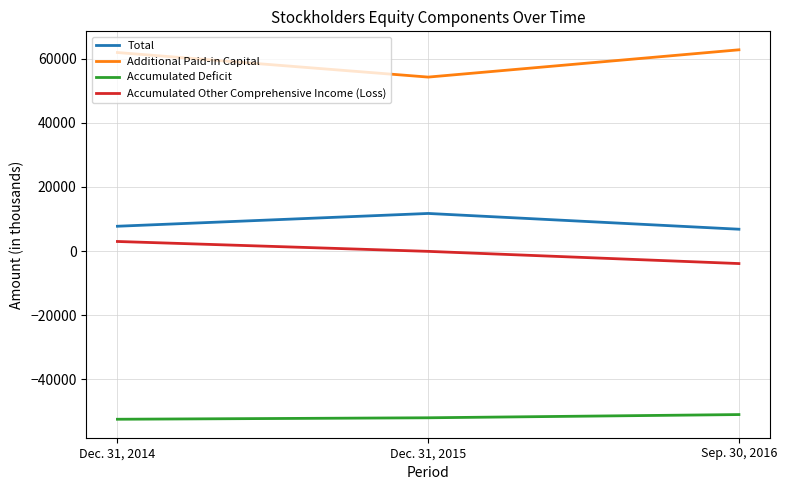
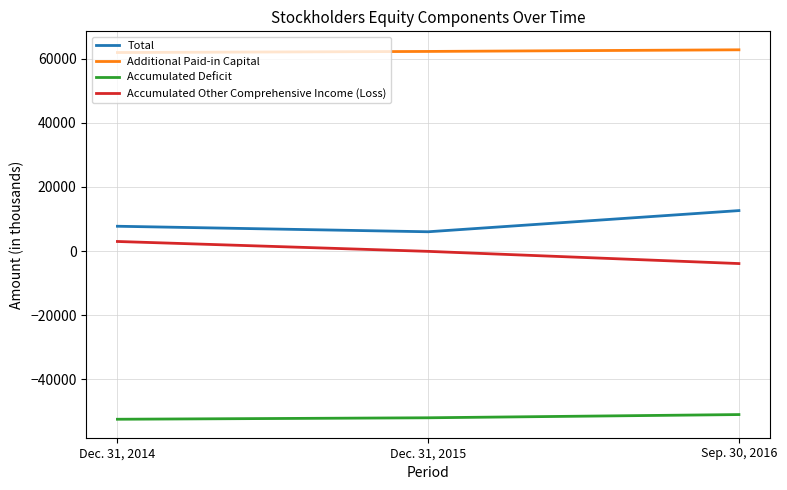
  {
    "Total": {
      "Dec. 31, 2014": 8000,
-     "Dec. 31, 2015": 12000,
-     "Sep. 30, 2016": 7000
+     "Dec. 31, 2015": 6000,
+     "Sep. 30, 2016": 13000
    },
    "Additional Paid-in Capital": {
-     "Dec. 31, 2015": 54000,
+     "Dec. 31, 2015": 62000,
      "Sep. 30, 2016": 63000
    },
    "Accumulated Deficit": {
      "Dec. 31, 2014": -52000,
      "Dec. 31, 2015": -52000,
      "Sep. 30, 2016": -51000
    },
    "Accumulated Other Comprehensive Income (Loss)": {
      "Dec. 31, 2014": 3000,
      "Dec. 31, 2015": 0,
      "Sep. 30, 2016": -4000
    }
  }
